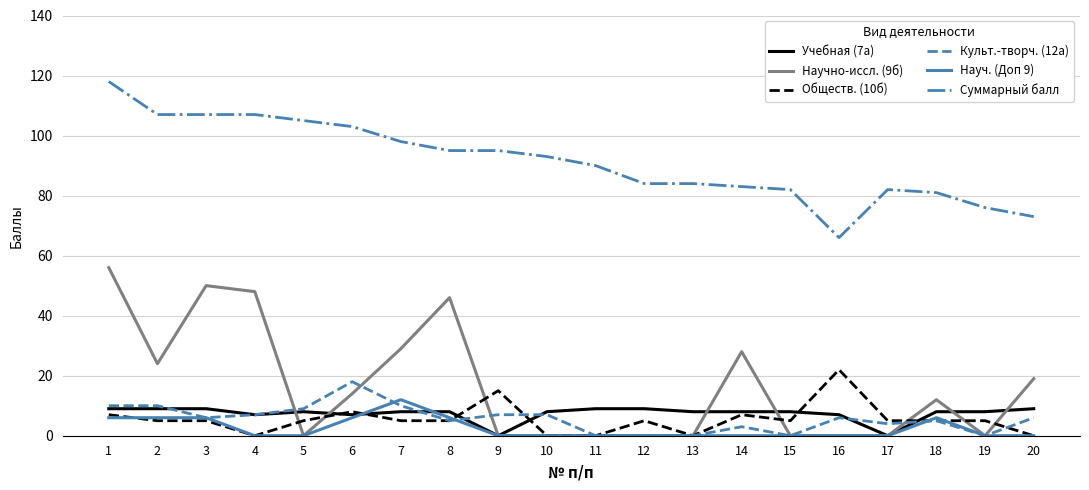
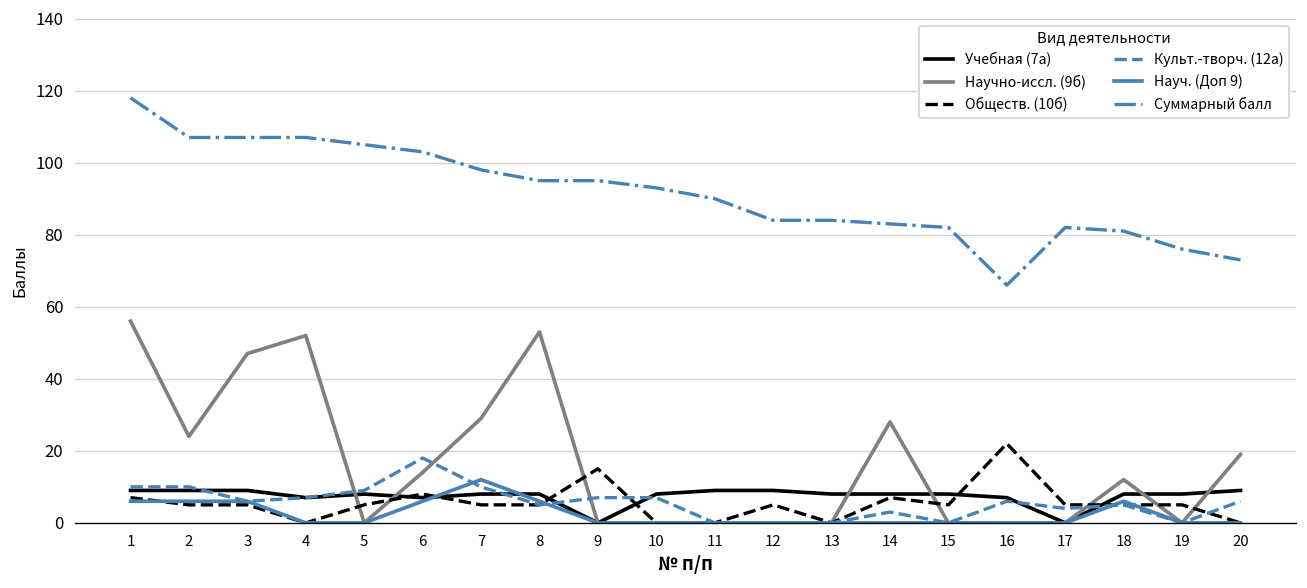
  {
    "Научно-иссл. (9б)": {
      "1": 56,
      "2": 24,
-     "3": 50,
-     "4": 48,
+     "3": 47,
+     "4": 52,
      "6": 14,
      "7": 29,
-     "8": 46,
+     "8": 53,
      "14": 28,
      "18": 12,
      "20": 19
    }
  }
